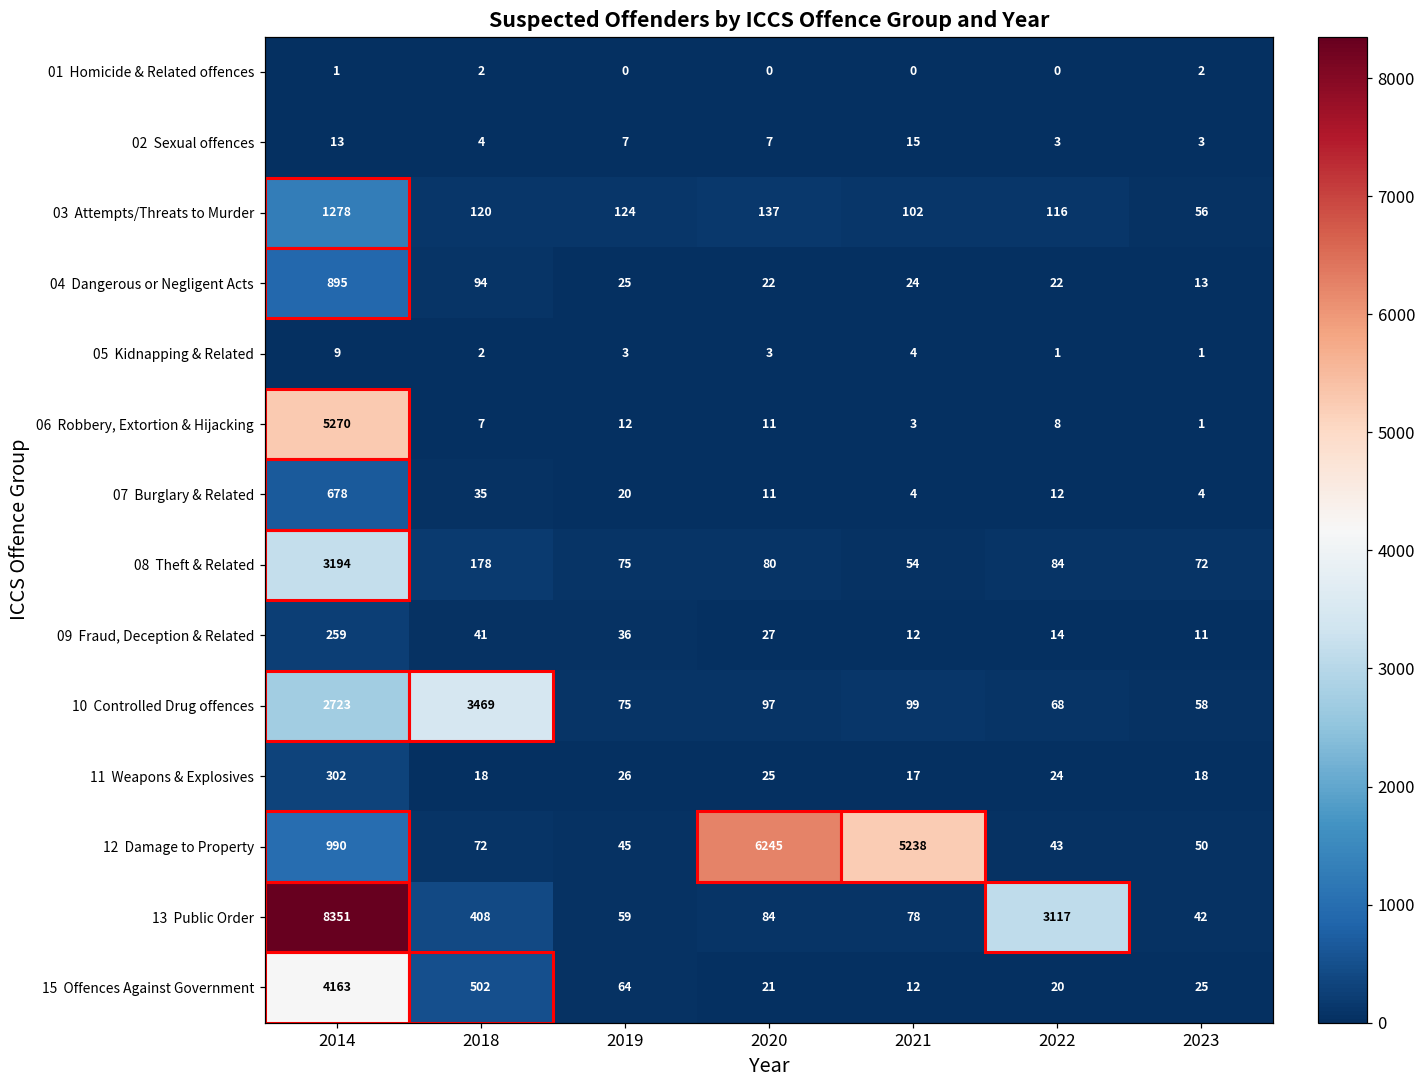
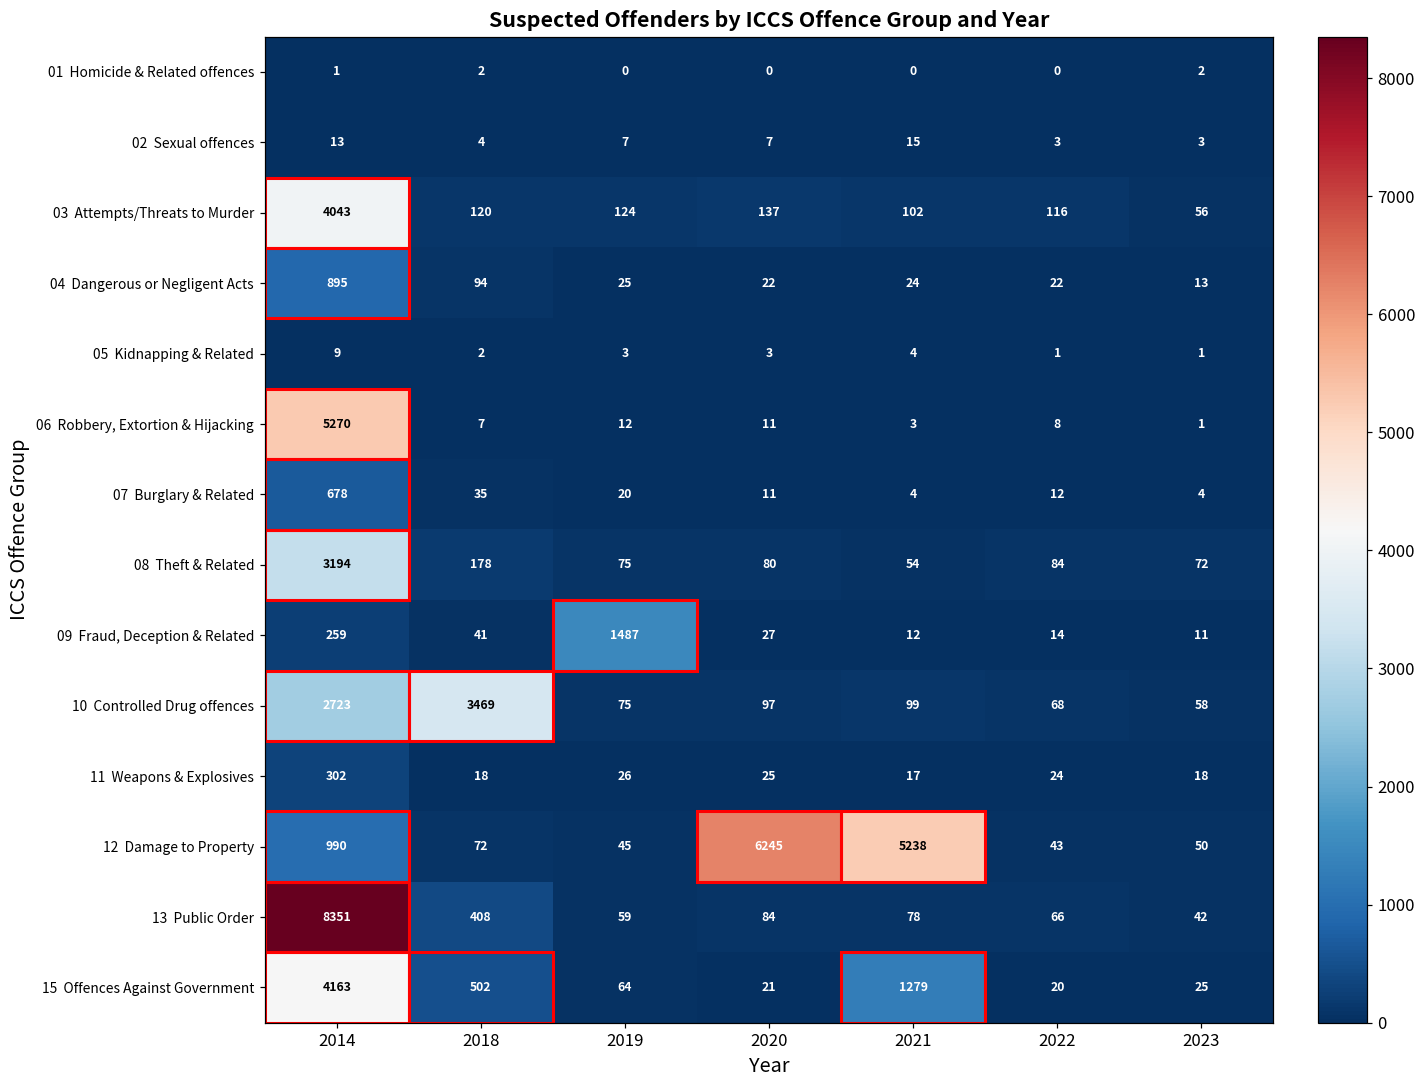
  {
    "01 Homicide & Related offences": {
      "2014": 1,
      "2018": 2,
      "2019": 0,
      "2020": 0,
      "2021": 0,
      "2022": 0,
      "2023": 2
    },
    "02 Sexual offences": {
      "2014": 13,
      "2018": 4,
      "2019": 7,
      "2020": 7,
      "2021": 15,
      "2022": 3,
      "2023": 3
    },
    "03 Attempts/Threats to Murder": {
-     "2014": 1278,
+     "2014": 4043,
      "2018": 120,
      "2019": 124,
      "2020": 137,
      "2021": 102,
      "2022": 116,
      "2023": 56
    },
    "04 Dangerous or Negligent Acts": {
      "2014": 895,
      "2018": 94,
      "2019": 25,
      "2020": 22,
      "2021": 24,
      "2022": 22,
      "2023": 13
    },
    "05 Kidnapping & Related": {
      "2014": 9,
      "2018": 2,
      "2019": 3,
      "2020": 3,
      "2021": 4,
      "2022": 1,
      "2023": 1
    },
    "06 Robbery, Extortion & Hijacking": {
      "2014": 5270,
      "2018": 7,
      "2019": 12,
      "2020": 11,
      "2021": 3,
      "2022": 8,
      "2023": 1
    },
    "07 Burglary & Related": {
      "2014": 678,
      "2018": 35,
      "2019": 20,
      "2020": 11,
      "2021": 4,
      "2022": 12,
      "2023": 4
    },
    "08 Theft & Related": {
      "2014": 3194,
      "2018": 178,
      "2019": 75,
      "2020": 80,
      "2021": 54,
      "2022": 84,
      "2023": 72
    },
    "09 Fraud, Deception & Related": {
      "2014": 259,
      "2018": 41,
-     "2019": 36,
+     "2019": 1487,
      "2020": 27,
      "2021": 12,
      "2022": 14,
      "2023": 11
    },
    "10 Controlled Drug offences": {
      "2014": 2723,
      "2018": 3469,
      "2019": 75,
      "2020": 97,
      "2021": 99,
      "2022": 68,
      "2023": 58
    },
    "11 Weapons & Explosives": {
      "2014": 302,
      "2018": 18,
      "2019": 26,
      "2020": 25,
      "2021": 17,
      "2022": 24,
      "2023": 18
    },
    "12 Damage to Property": {
      "2014": 990,
      "2018": 72,
      "2019": 45,
      "2020": 6245,
      "2021": 5238,
      "2022": 43,
      "2023": 50
    },
    "13 Public Order": {
      "2014": 8351,
      "2018": 408,
      "2019": 59,
      "2020": 84,
      "2021": 78,
-     "2022": 3117,
+     "2022": 66,
      "2023": 42
    },
    "15 Offences Against Government": {
      "2014": 4163,
      "2018": 502,
      "2019": 64,
      "2020": 21,
-     "2021": 12,
+     "2021": 1279,
      "2022": 20,
      "2023": 25
    }
  }
